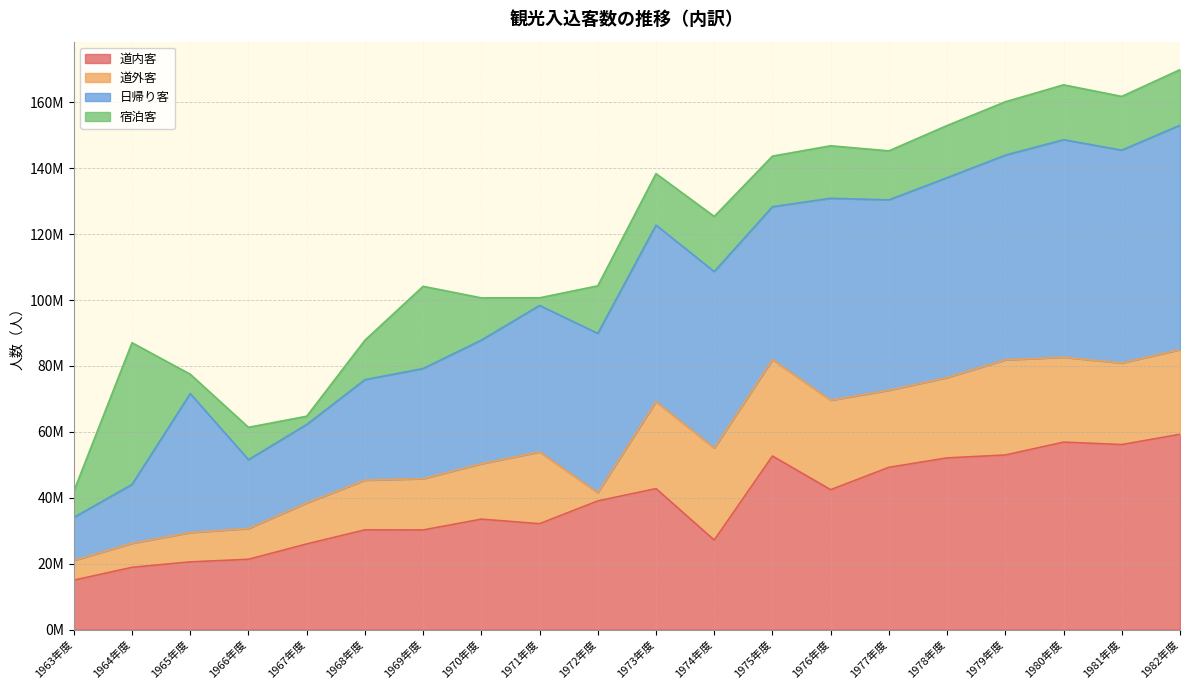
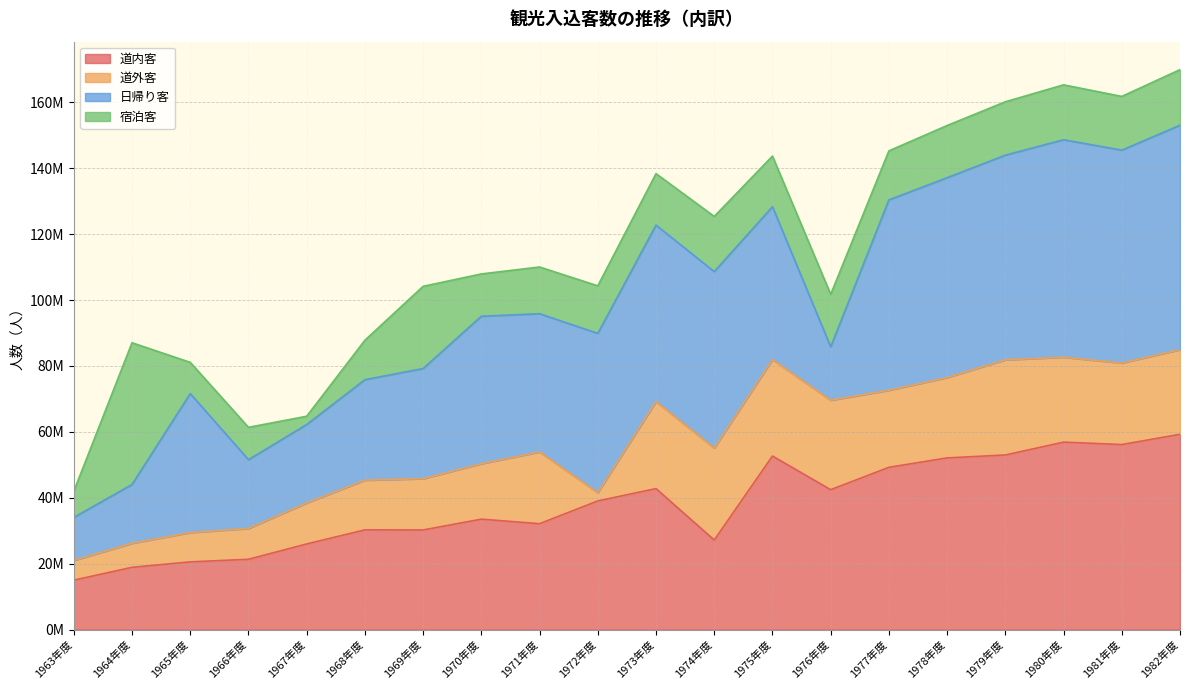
  {
    "道内客": {
      "1963年度": 15000000,
      "1964年度": 19000000,
      "1965年度": 21000000,
      "1966年度": 21000000,
      "1967年度": 26000000,
      "1968年度": 30000000,
      "1969年度": 30000000,
      "1970年度": 34000000,
      "1971年度": 32000000,
      "1972年度": 39000000,
      "1973年度": 43000000,
      "1974年度": 27000000,
      "1975年度": 53000000,
      "1976年度": 42000000,
      "1977年度": 49000000,
      "1978年度": 52000000,
      "1979年度": 53000000,
      "1980年度": 57000000,
      "1981年度": 56000000,
      "1982年度": 59000000
    },
    "道外客": {
      "1963年度": 6000000,
      "1964年度": 7000000,
      "1965年度": 9000000,
      "1966年度": 9000000,
      "1967年度": 12000000,
      "1968年度": 15000000,
      "1969年度": 16000000,
      "1970年度": 17000000,
      "1971年度": 22000000,
      "1972年度": 3000000,
      "1973年度": 26000000,
      "1974年度": 28000000,
      "1975年度": 29000000,
      "1976年度": 27000000,
      "1977年度": 23000000,
      "1978年度": 24000000,
      "1979年度": 29000000,
      "1980年度": 26000000,
      "1981年度": 25000000,
      "1982年度": 26000000
    },
    "日帰り客": {
      "1963年度": 13000000,
      "1964年度": 18000000,
      "1965年度": 42000000,
      "1966年度": 21000000,
      "1967年度": 24000000,
      "1968年度": 31000000,
      "1969年度": 33000000,
-     "1970年度": 38000000,
-     "1971年度": 44000000,
+     "1970年度": 45000000,
+     "1971年度": 42000000,
      "1972年度": 48000000,
      "1973年度": 54000000,
      "1974年度": 54000000,
      "1975年度": 46000000,
-     "1976年度": 61000000,
+     "1976年度": 16000000,
      "1977年度": 58000000,
      "1978年度": 61000000,
      "1979年度": 62000000,
      "1980年度": 66000000,
      "1981年度": 65000000,
      "1982年度": 68000000
    },
    "宿泊客": {
      "1963年度": 8000000,
      "1964年度": 43000000,
-     "1965年度": 6000000,
+     "1965年度": 9000000,
      "1966年度": 10000000,
      "1967年度": 3000000,
      "1968年度": 12000000,
      "1969年度": 25000000,
      "1970年度": 13000000,
-     "1971年度": 2000000,
+     "1971年度": 14000000,
      "1972年度": 14000000,
      "1973年度": 16000000,
      "1974年度": 17000000,
      "1975年度": 15000000,
      "1976年度": 16000000,
      "1977年度": 15000000,
      "1978年度": 16000000,
      "1979年度": 16000000,
      "1980年度": 17000000,
      "1981年度": 16000000,
      "1982年度": 17000000
    }
  }
